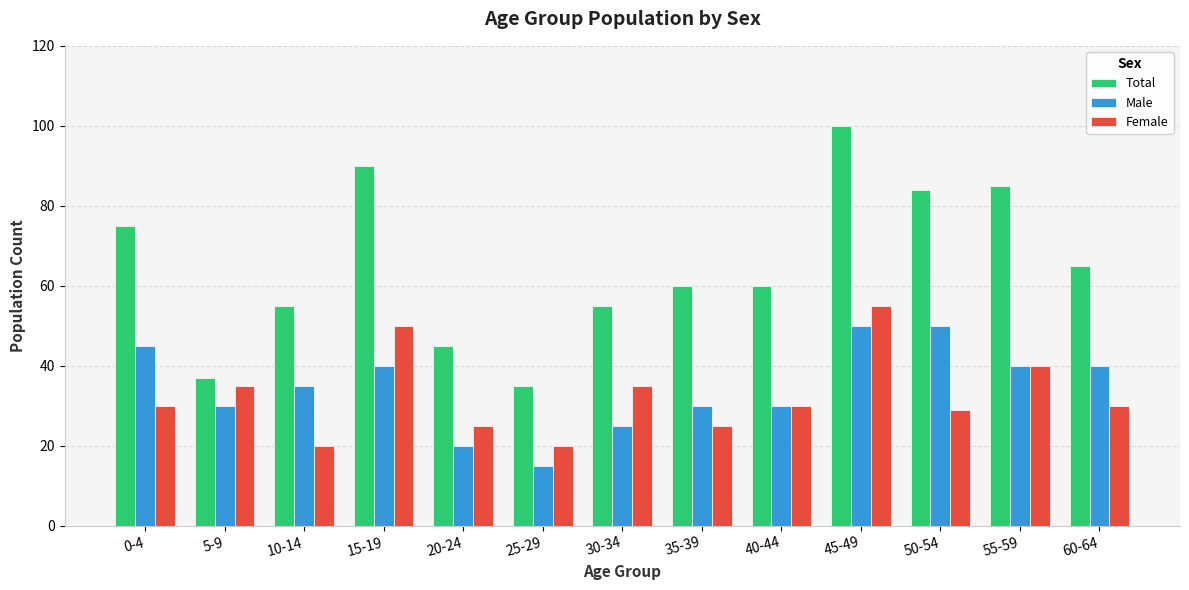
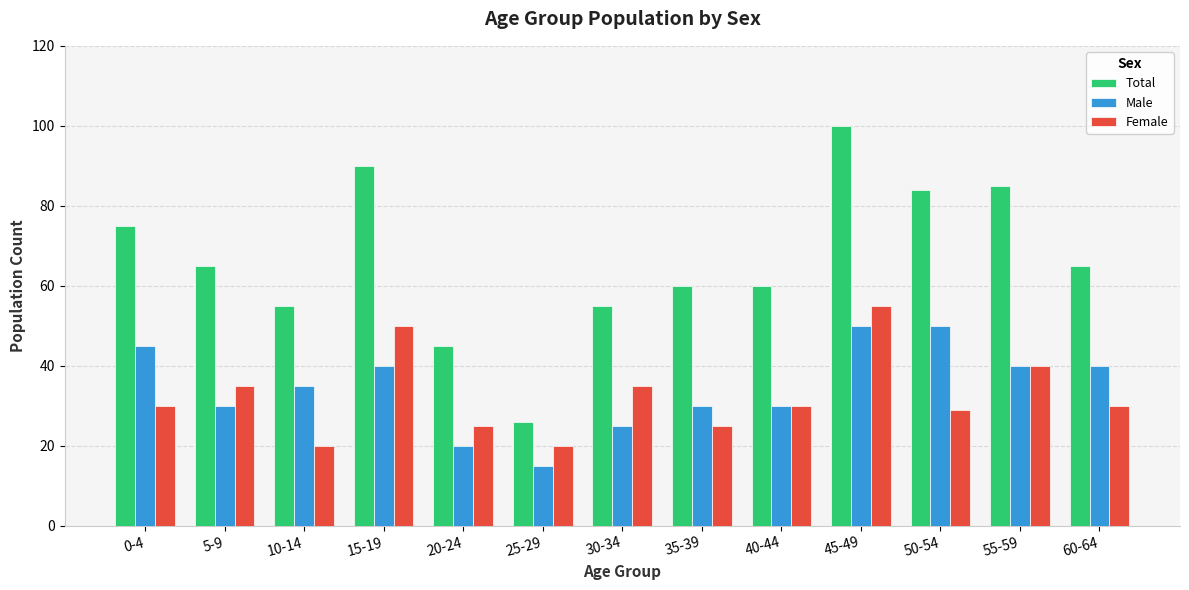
  {
    "Total": {
      "0-4": 75,
-     "5-9": 37,
+     "5-9": 65,
      "10-14": 55,
      "15-19": 90,
      "20-24": 45,
-     "25-29": 35,
+     "25-29": 26,
      "30-34": 55,
      "35-39": 60,
      "40-44": 60,
      "45-49": 100,
      "50-54": 84,
      "55-59": 85,
      "60-64": 65
    },
    "Male": {
      "0-4": 45,
      "5-9": 30,
      "10-14": 35,
      "15-19": 40,
      "20-24": 20,
      "25-29": 15,
      "30-34": 25,
      "35-39": 30,
      "40-44": 30,
      "45-49": 50,
      "50-54": 50,
      "55-59": 40,
      "60-64": 40
    },
    "Female": {
      "0-4": 30,
      "5-9": 35,
      "10-14": 20,
      "15-19": 50,
      "20-24": 25,
      "25-29": 20,
      "30-34": 35,
      "35-39": 25,
      "40-44": 30,
      "45-49": 55,
      "50-54": 29,
      "55-59": 40,
      "60-64": 30
    }
  }
